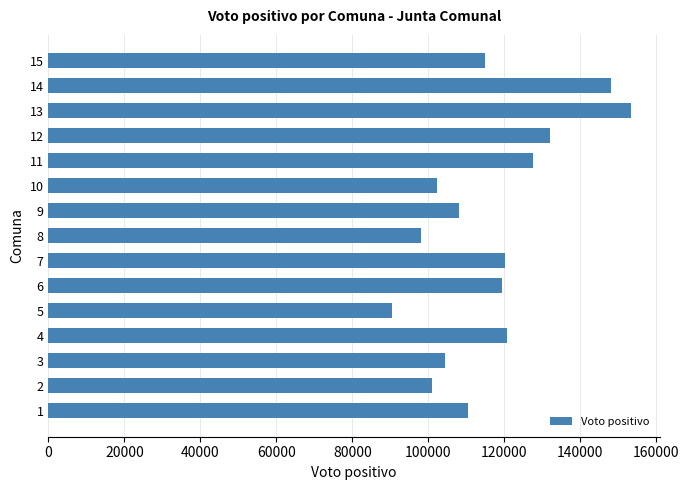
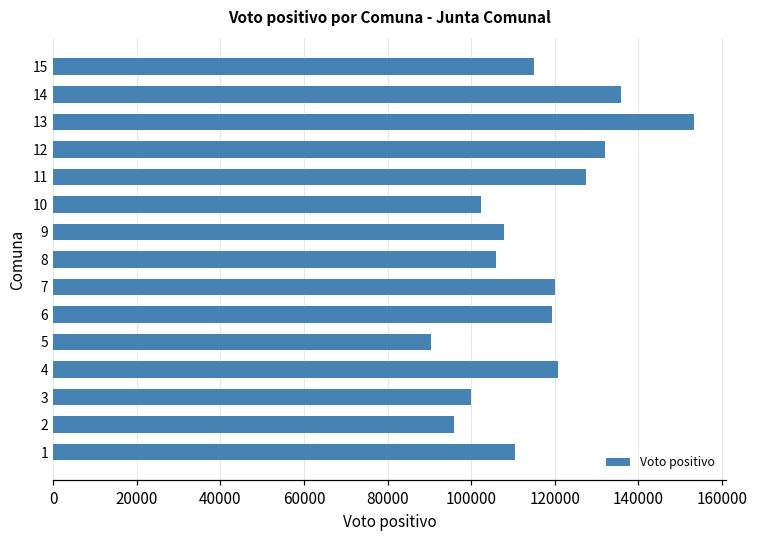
  {
    "15": 115000,
-   "14": 148000,
+   "14": 136000,
    "13": 153000,
    "12": 132000,
    "11": 128000,
    "10": 102000,
    "9": 108000,
-   "8": 98000,
+   "8": 106000,
    "7": 120000,
    "6": 119000,
    "5": 90000,
    "4": 121000,
-   "3": 104000,
-   "2": 101000,
+   "3": 100000,
+   "2": 96000,
    "1": 111000
  }
